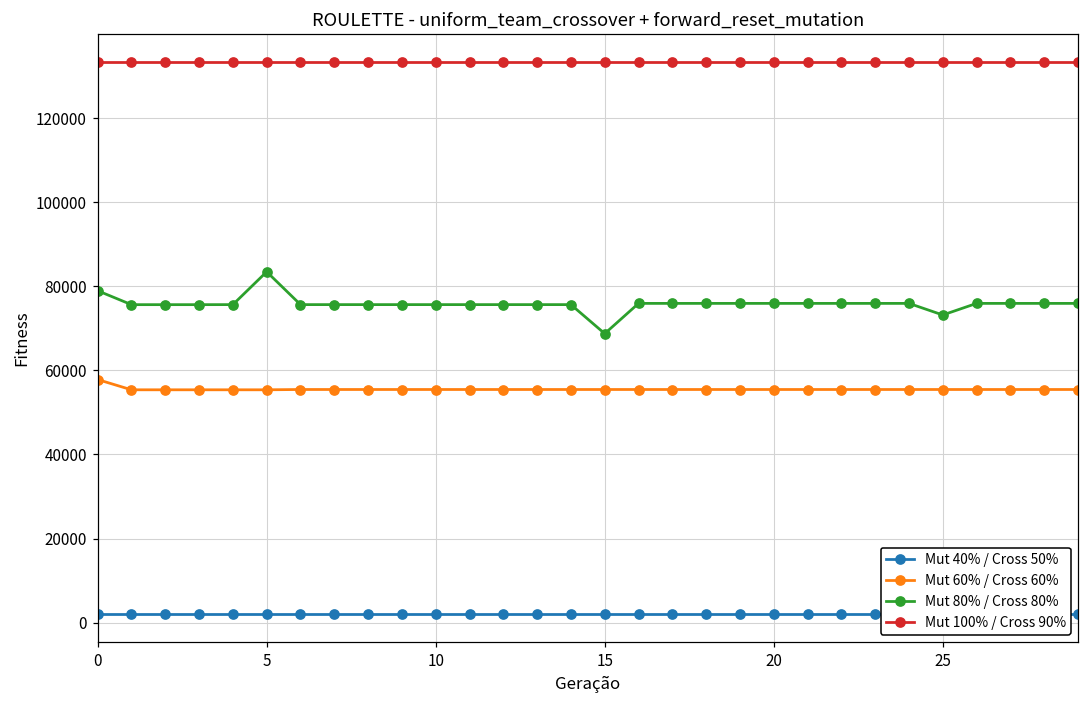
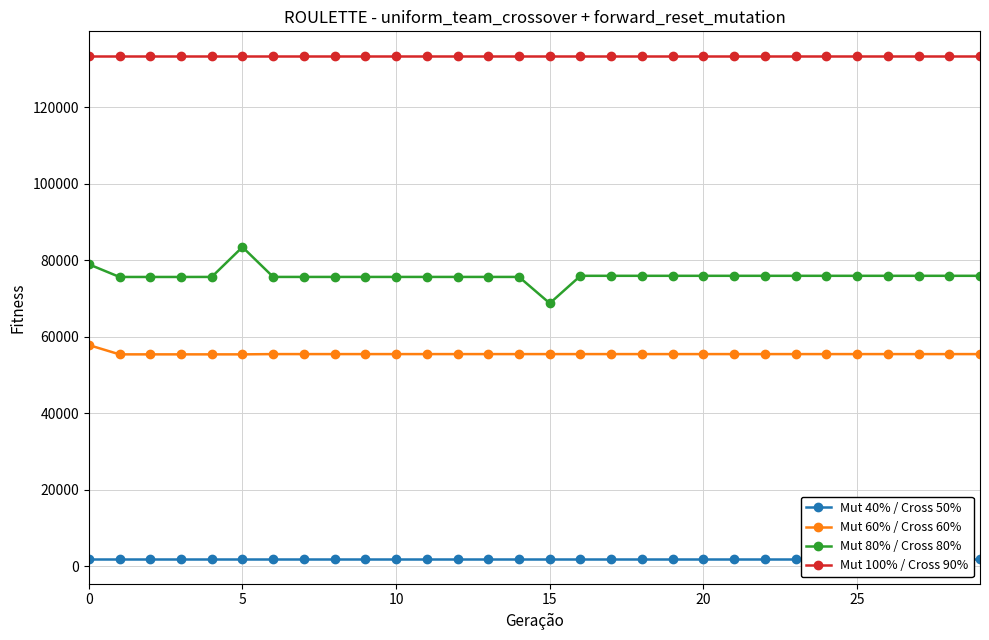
  {
    "Mut 40% / Cross 50%": {
      "0": 2000,
      "5": 2000,
      "10": 2000,
      "15": 2000,
      "20": 2000
    },
    "Mut 60% / Cross 60%": {
      "0": 58000,
      "5": 55000,
      "10": 55000,
      "15": 55000,
      "20": 55000,
      "25": 55000
    },
    "Mut 80% / Cross 80%": {
      "0": 79000,
      "5": 83000,
      "10": 76000,
      "15": 69000,
      "20": 76000,
-     "25": 73000
+     "25": 76000
    },
    "Mut 100% / Cross 90%": {
      "0": 133000,
      "5": 133000,
      "10": 133000,
      "15": 133000,
      "20": 133000,
      "25": 133000
    }
  }
